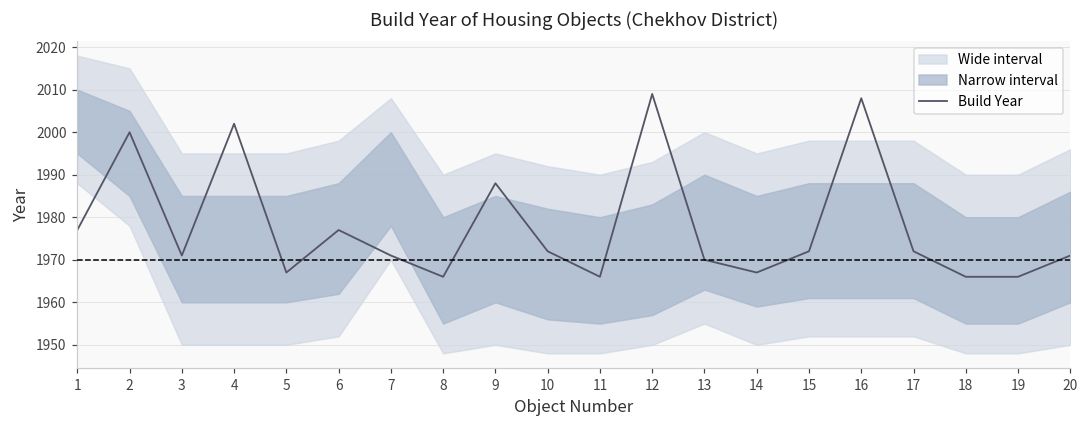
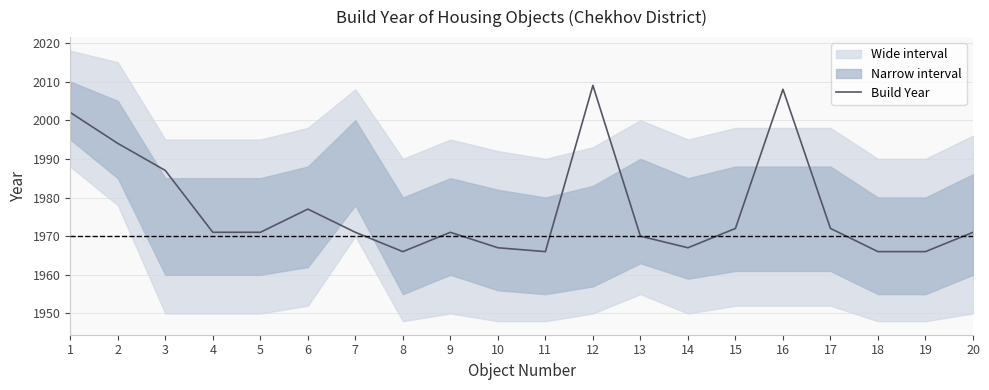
  {
    "Build Year": {
-     "1": 1977,
-     "2": 2000,
-     "3": 1971,
-     "4": 2002,
-     "5": 1967,
+     "1": 2002,
+     "2": 1994,
+     "3": 1987,
+     "4": 1971,
+     "5": 1971,
      "6": 1977,
      "7": 1971,
      "8": 1966,
-     "9": 1988,
-     "10": 1972,
+     "9": 1971,
+     "10": 1967,
      "11": 1966,
      "12": 2009,
      "13": 1970,
      "14": 1967,
      "15": 1972,
      "16": 2008,
      "17": 1972,
      "18": 1966,
      "19": 1966,
      "20": 1971
    }
  }
